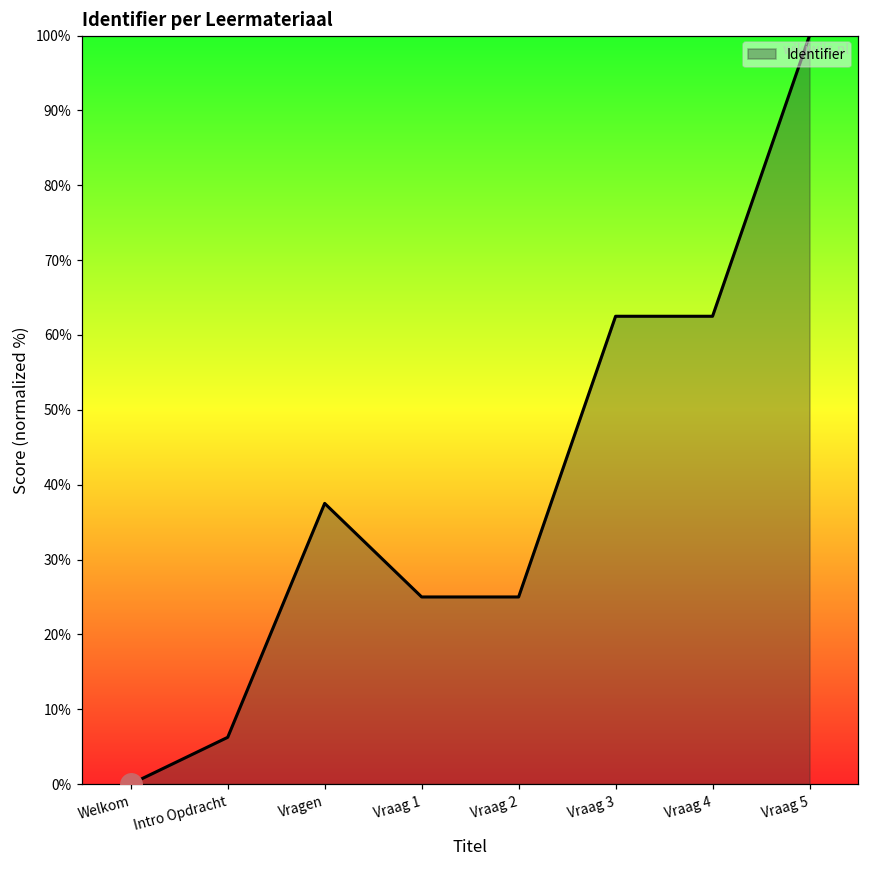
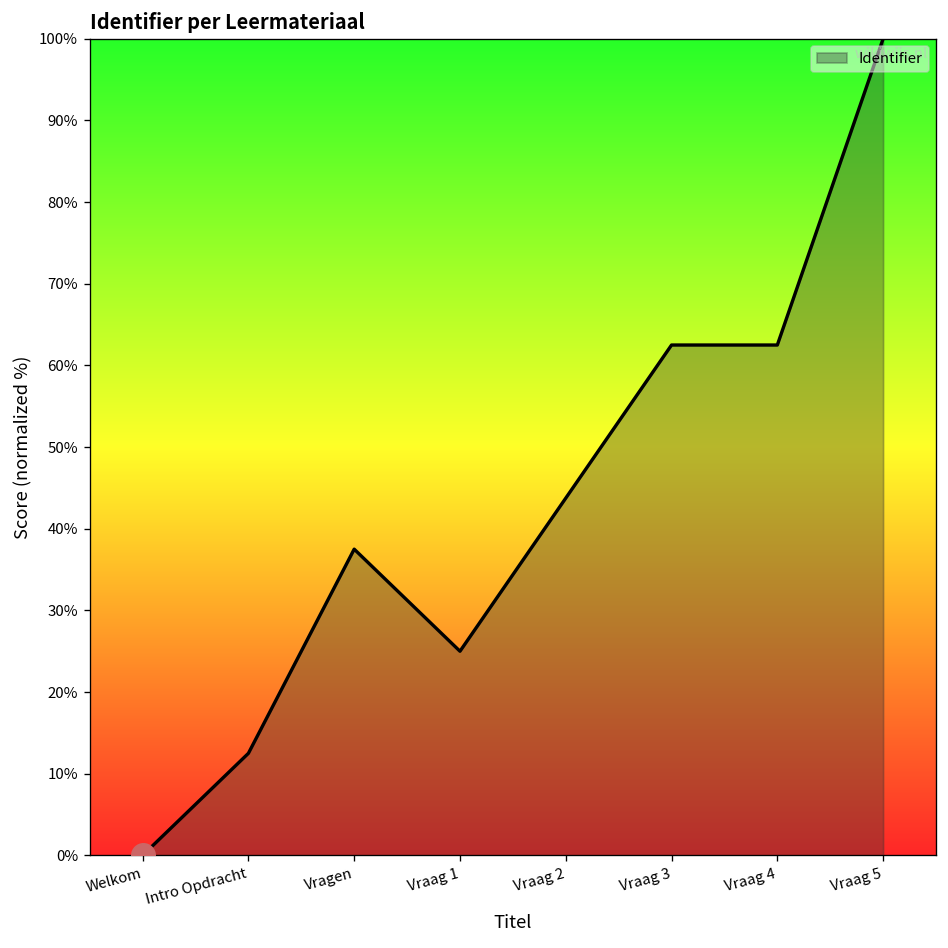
  {
    "Identifier": {
-     "Intro Opdracht": "6%",
+     "Intro Opdracht": "13%",
      "Vragen": "38%",
      "Vraag 1": "25%",
-     "Vraag 2": "25%",
+     "Vraag 2": "44%",
      "Vraag 3": "63%",
      "Vraag 4": "63%",
      "Vraag 5": "100%"
    }
  }
